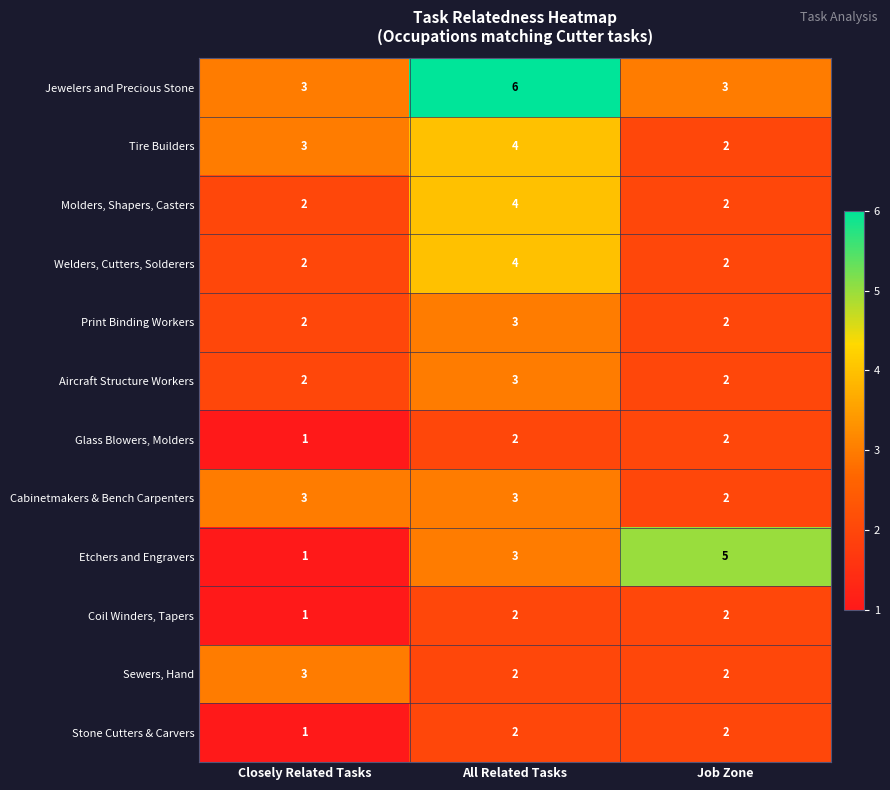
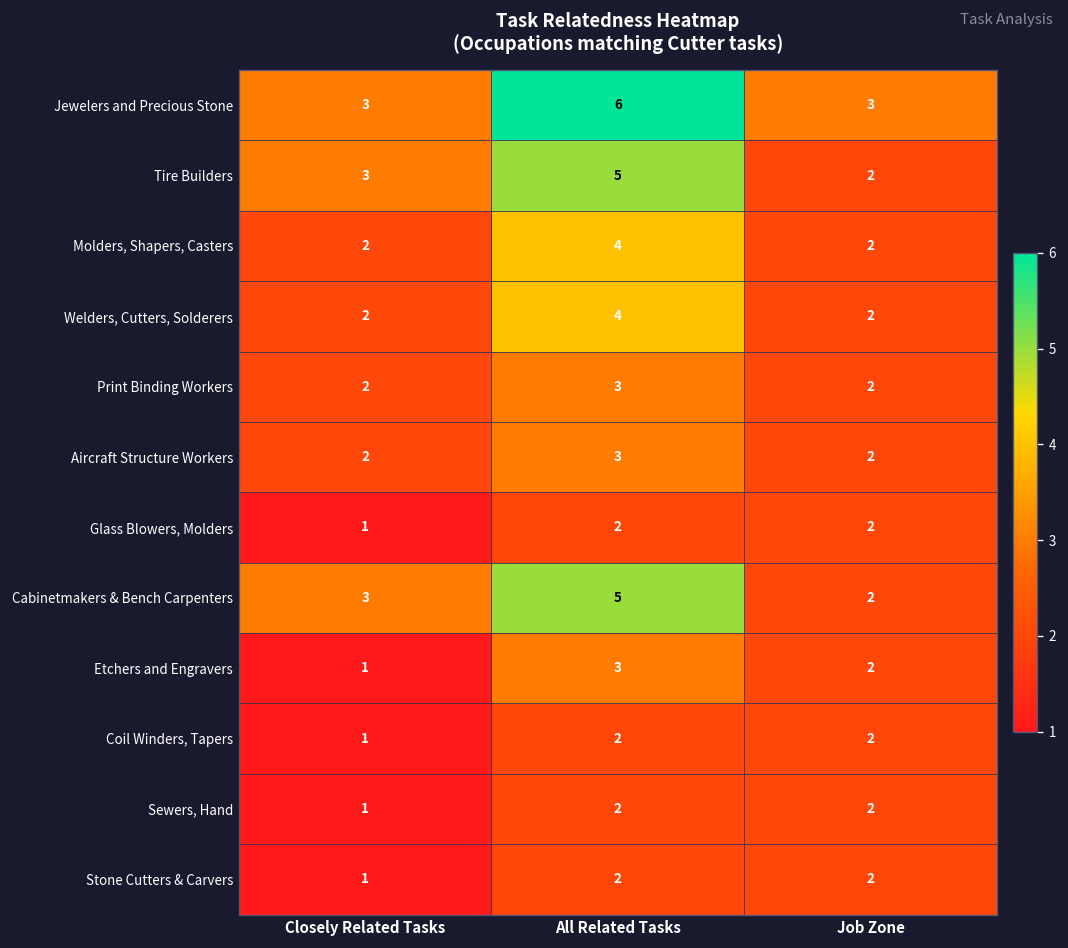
  {
    "Jewelers and Precious Stone": {
      "Closely Related Tasks": 3,
      "All Related Tasks": 6,
      "Job Zone": 3
    },
    "Tire Builders": {
      "Closely Related Tasks": 3,
-     "All Related Tasks": 4,
+     "All Related Tasks": 5,
      "Job Zone": 2
    },
    "Molders, Shapers, Casters": {
      "Closely Related Tasks": 2,
      "All Related Tasks": 4,
      "Job Zone": 2
    },
    "Welders, Cutters, Solderers": {
      "Closely Related Tasks": 2,
      "All Related Tasks": 4,
      "Job Zone": 2
    },
    "Print Binding Workers": {
      "Closely Related Tasks": 2,
      "All Related Tasks": 3,
      "Job Zone": 2
    },
    "Aircraft Structure Workers": {
      "Closely Related Tasks": 2,
      "All Related Tasks": 3,
      "Job Zone": 2
    },
    "Glass Blowers, Molders": {
      "Closely Related Tasks": 1,
      "All Related Tasks": 2,
      "Job Zone": 2
    },
    "Cabinetmakers & Bench Carpenters": {
      "Closely Related Tasks": 3,
-     "All Related Tasks": 3,
+     "All Related Tasks": 5,
      "Job Zone": 2
    },
    "Etchers and Engravers": {
      "Closely Related Tasks": 1,
      "All Related Tasks": 3,
-     "Job Zone": 5
+     "Job Zone": 2
    },
    "Coil Winders, Tapers": {
      "Closely Related Tasks": 1,
      "All Related Tasks": 2,
      "Job Zone": 2
    },
    "Sewers, Hand": {
-     "Closely Related Tasks": 3,
+     "Closely Related Tasks": 1,
      "All Related Tasks": 2,
      "Job Zone": 2
    },
    "Stone Cutters & Carvers": {
      "Closely Related Tasks": 1,
      "All Related Tasks": 2,
      "Job Zone": 2
    }
  }
